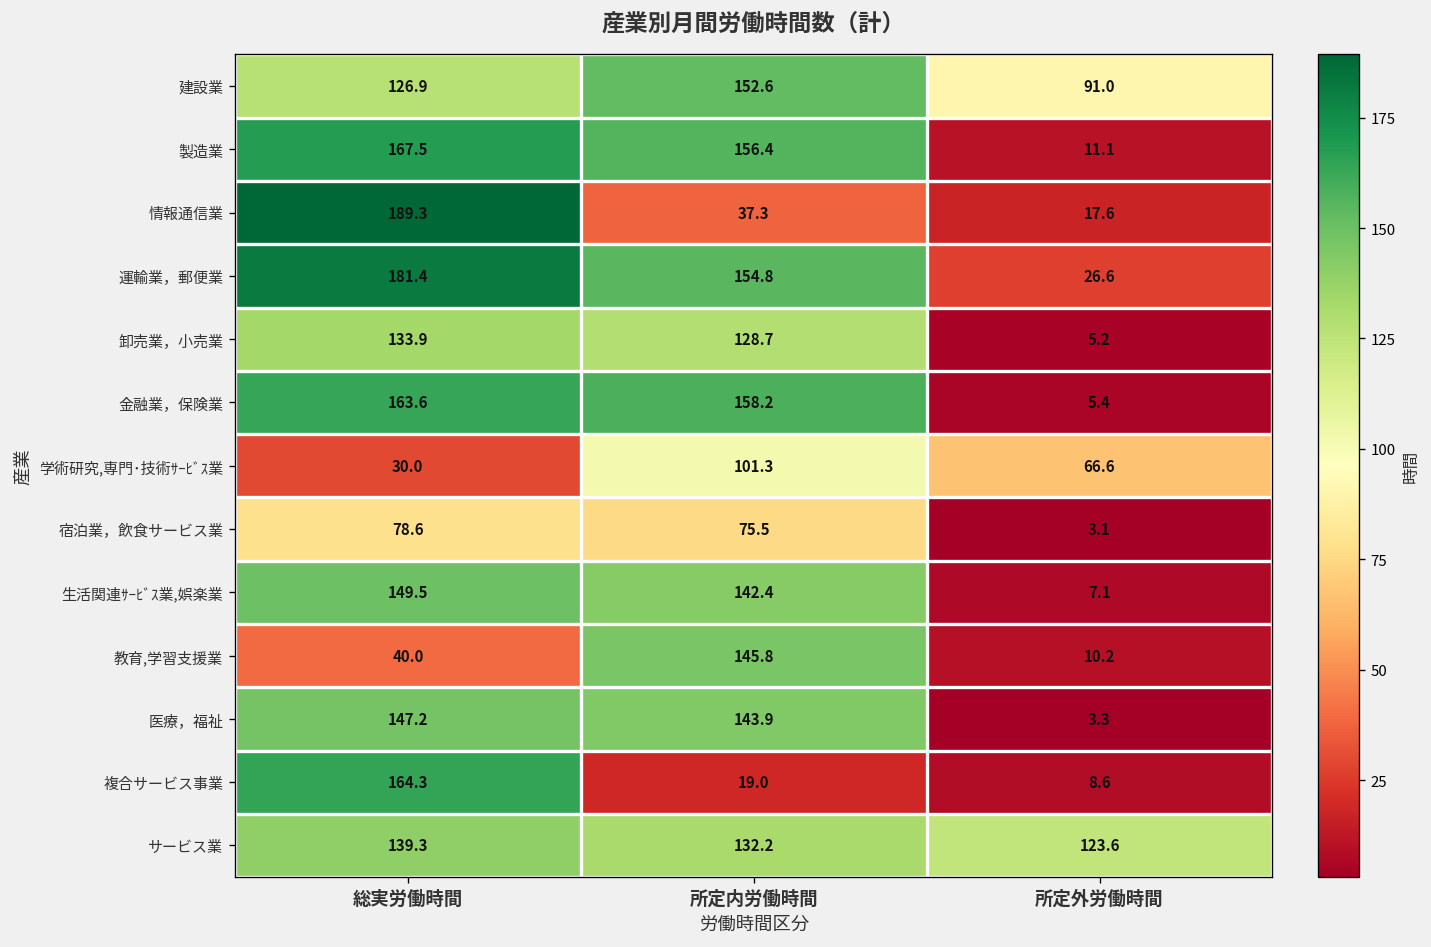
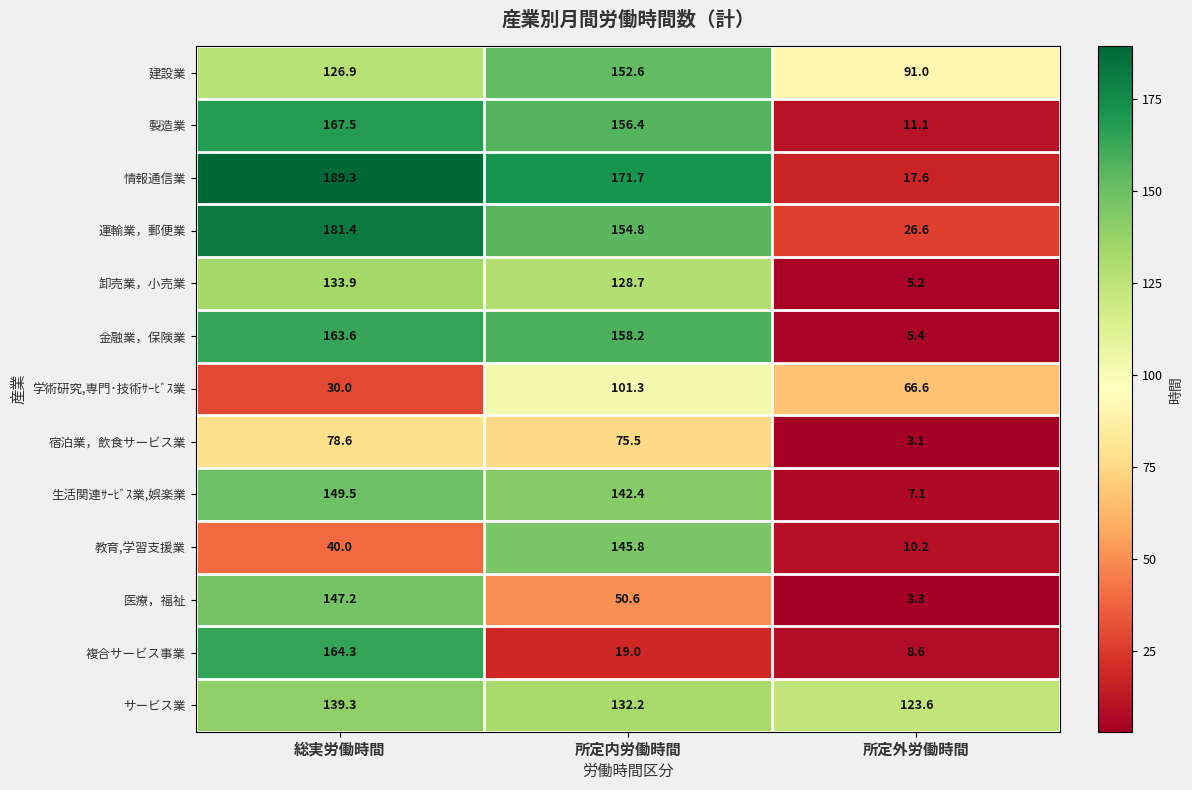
  {
    "建設業": {
      "総実労働時間": 126.9,
      "所定内労働時間": 152.6,
      "所定外労働時間": 91.0
    },
    "製造業": {
      "総実労働時間": 167.5,
      "所定内労働時間": 156.4,
      "所定外労働時間": 11.1
    },
    "情報通信業": {
      "総実労働時間": 189.3,
-     "所定内労働時間": 37.3,
+     "所定内労働時間": 171.7,
      "所定外労働時間": 17.6
    },
    "運輸業，郵便業": {
      "総実労働時間": 181.4,
      "所定内労働時間": 154.8,
      "所定外労働時間": 26.6
    },
    "卸売業，小売業": {
      "総実労働時間": 133.9,
      "所定内労働時間": 128.7,
      "所定外労働時間": 5.2
    },
    "金融業，保険業": {
      "総実労働時間": 163.6,
      "所定内労働時間": 158.2,
      "所定外労働時間": 5.4
    },
    "学術研究,専門･技術ｻｰﾋﾞｽ業": {
      "総実労働時間": 30.0,
      "所定内労働時間": 101.3,
      "所定外労働時間": 66.6
    },
    "宿泊業，飲食サービス業": {
      "総実労働時間": 78.6,
      "所定内労働時間": 75.5,
      "所定外労働時間": 3.1
    },
    "生活関連ｻｰﾋﾞｽ業,娯楽業": {
      "総実労働時間": 149.5,
      "所定内労働時間": 142.4,
      "所定外労働時間": 7.1
    },
    "教育,学習支援業": {
      "総実労働時間": 40.0,
      "所定内労働時間": 145.8,
      "所定外労働時間": 10.2
    },
    "医療，福祉": {
      "総実労働時間": 147.2,
-     "所定内労働時間": 143.9,
+     "所定内労働時間": 50.6,
      "所定外労働時間": 3.3
    },
    "複合サービス事業": {
      "総実労働時間": 164.3,
      "所定内労働時間": 19.0,
      "所定外労働時間": 8.6
    },
    "サービス業": {
      "総実労働時間": 139.3,
      "所定内労働時間": 132.2,
      "所定外労働時間": 123.6
    }
  }
